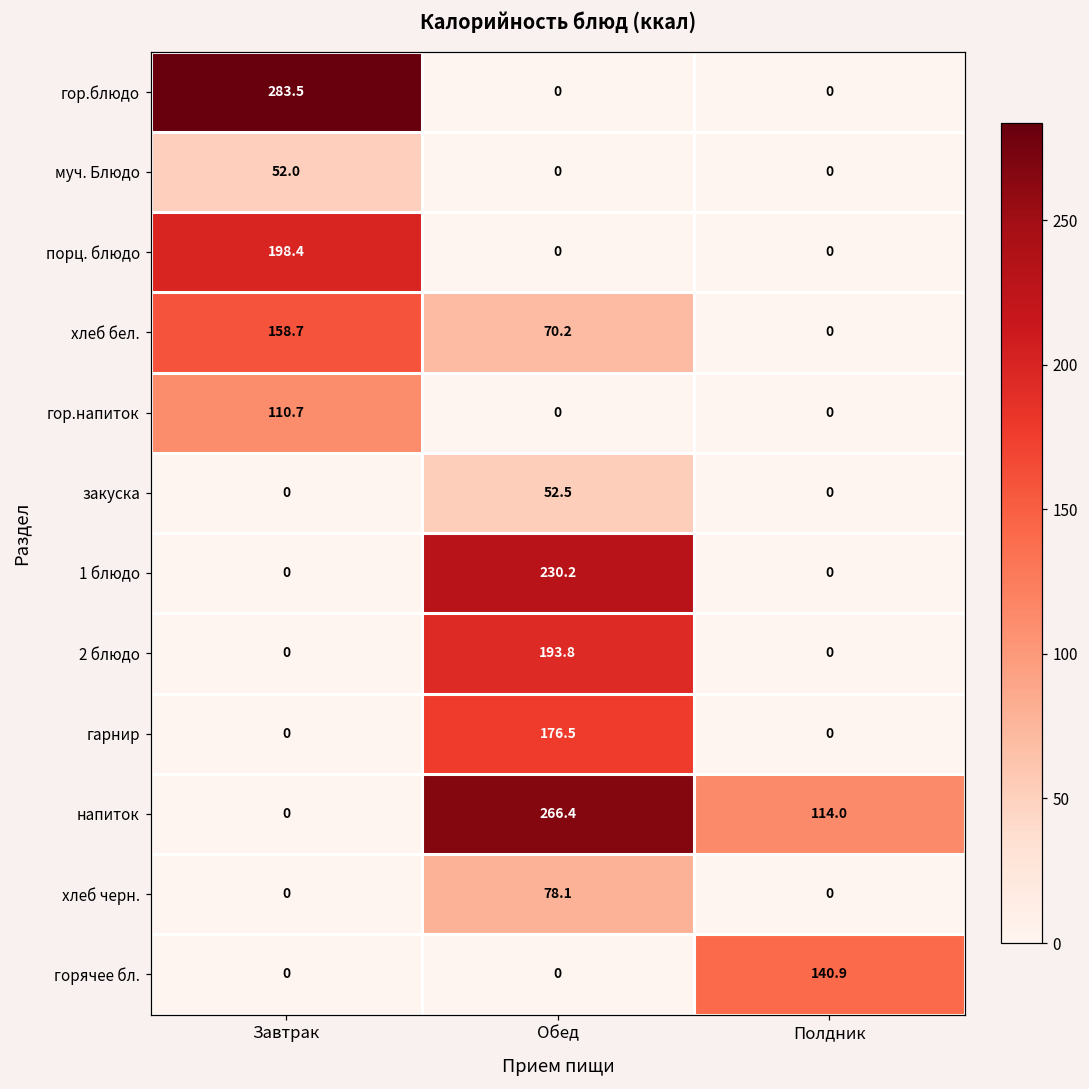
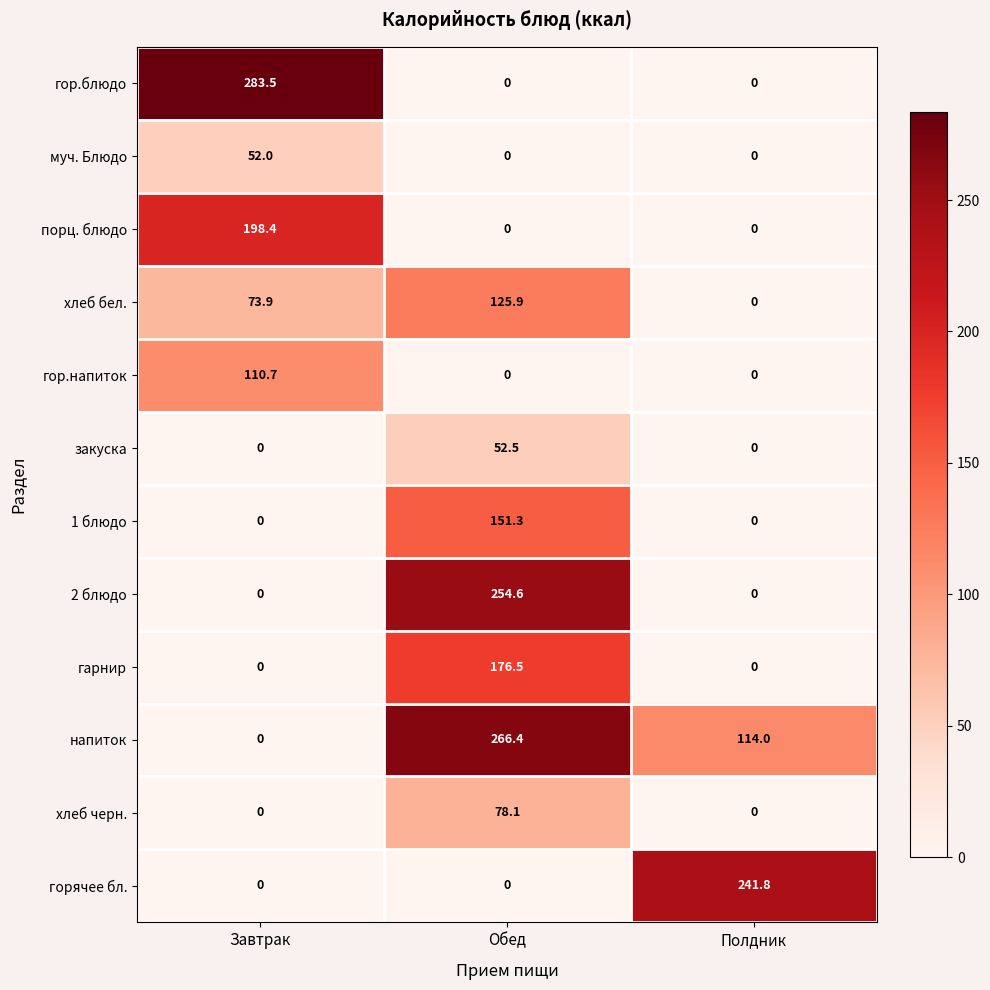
  {
    "гор.блюдо": {
      "Завтрак": 283.5,
      "Обед": 0,
      "Полдник": 0
    },
    "муч. Блюдо": {
      "Завтрак": 52.0,
      "Обед": 0,
      "Полдник": 0
    },
    "порц. блюдо": {
      "Завтрак": 198.4,
      "Обед": 0,
      "Полдник": 0
    },
    "хлеб бел.": {
-     "Завтрак": 158.7,
-     "Обед": 70.2,
+     "Завтрак": 73.9,
+     "Обед": 125.9,
      "Полдник": 0
    },
    "гор.напиток": {
      "Завтрак": 110.7,
      "Обед": 0,
      "Полдник": 0
    },
    "закуска": {
      "Завтрак": 0,
      "Обед": 52.5,
      "Полдник": 0
    },
    "1 блюдо": {
      "Завтрак": 0,
-     "Обед": 230.2,
+     "Обед": 151.3,
      "Полдник": 0
    },
    "2 блюдо": {
      "Завтрак": 0,
-     "Обед": 193.8,
+     "Обед": 254.6,
      "Полдник": 0
    },
    "гарнир": {
      "Завтрак": 0,
      "Обед": 176.5,
      "Полдник": 0
    },
    "напиток": {
      "Завтрак": 0,
      "Обед": 266.4,
      "Полдник": 114.0
    },
    "хлеб черн.": {
      "Завтрак": 0,
      "Обед": 78.1,
      "Полдник": 0
    },
    "горячее бл.": {
      "Завтрак": 0,
      "Обед": 0,
-     "Полдник": 140.9
+     "Полдник": 241.8
    }
  }
